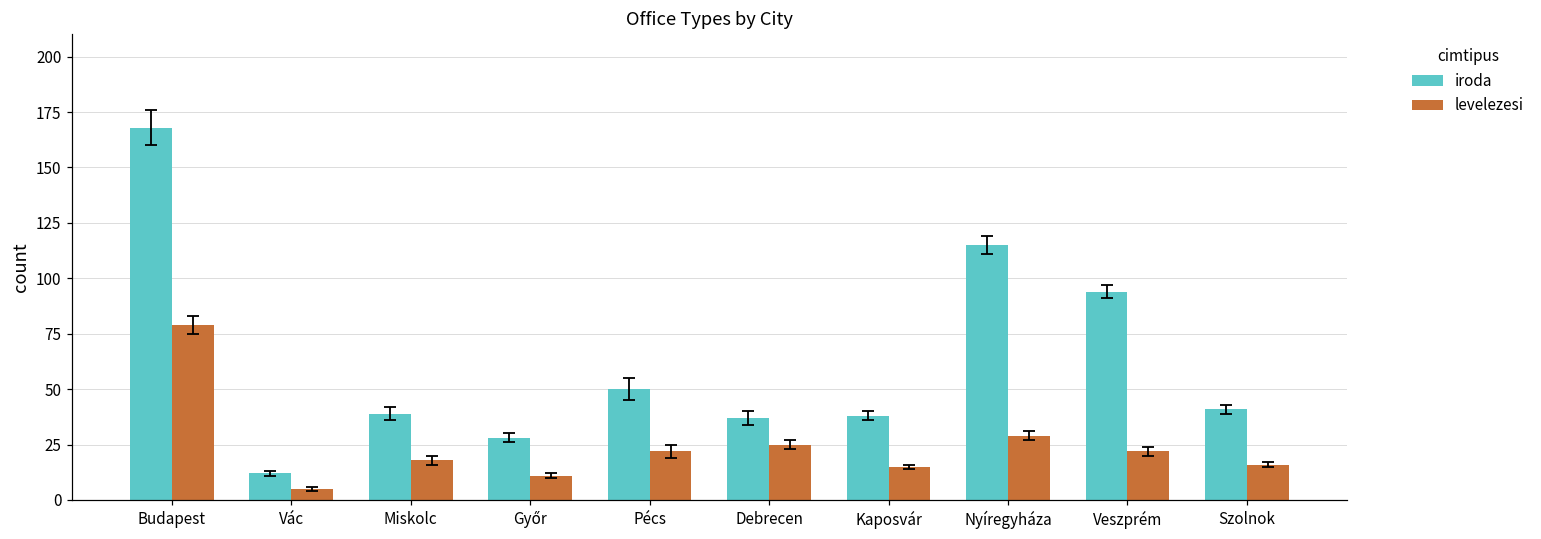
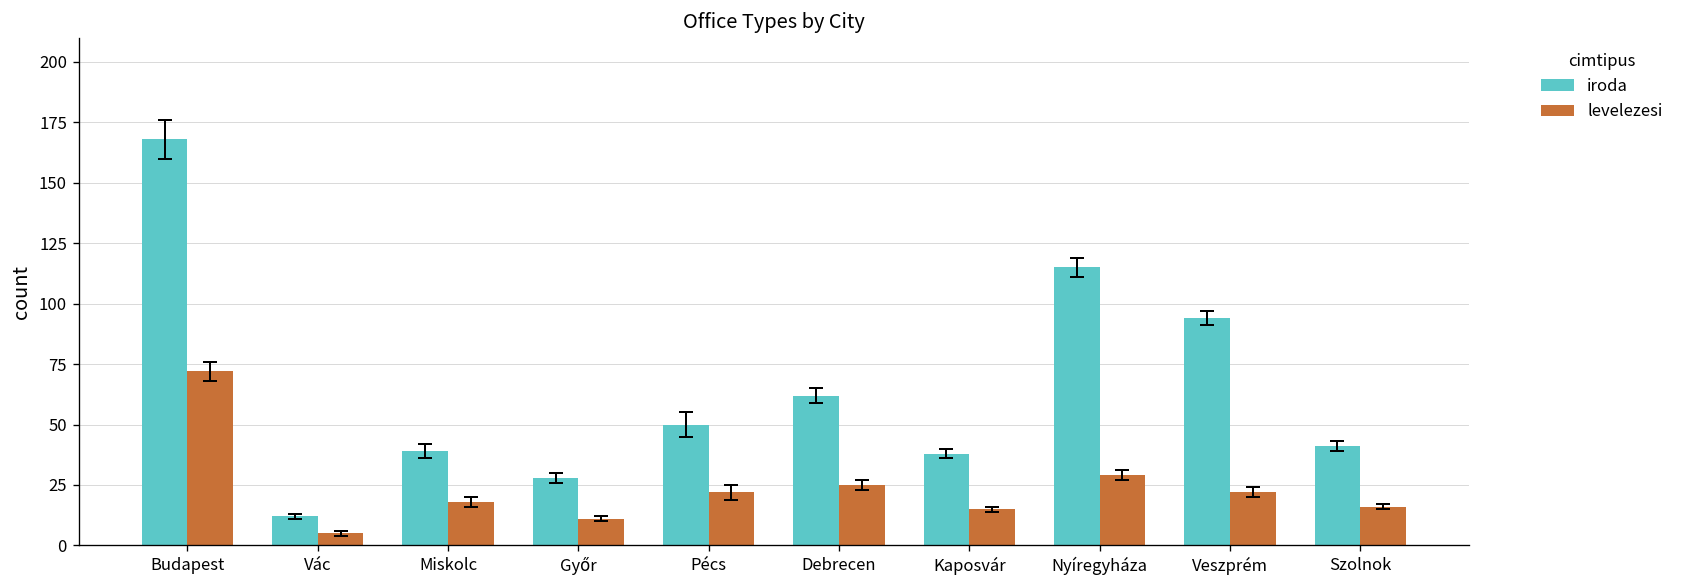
  {
    "iroda": {
      "Budapest": 168,
      "Vác": 12,
      "Miskolc": 39,
      "Győr": 28,
      "Pécs": 50,
-     "Debrecen": 37,
+     "Debrecen": 62,
      "Kaposvár": 38,
      "Nyíregyháza": 115,
      "Veszprém": 94,
      "Szolnok": 41
    },
    "levelezesi": {
-     "Budapest": 79,
+     "Budapest": 72,
      "Vác": 5,
      "Miskolc": 18,
      "Győr": 11,
      "Pécs": 22,
      "Debrecen": 25,
      "Kaposvár": 15,
      "Nyíregyháza": 29,
      "Veszprém": 22,
      "Szolnok": 16
    }
  }
